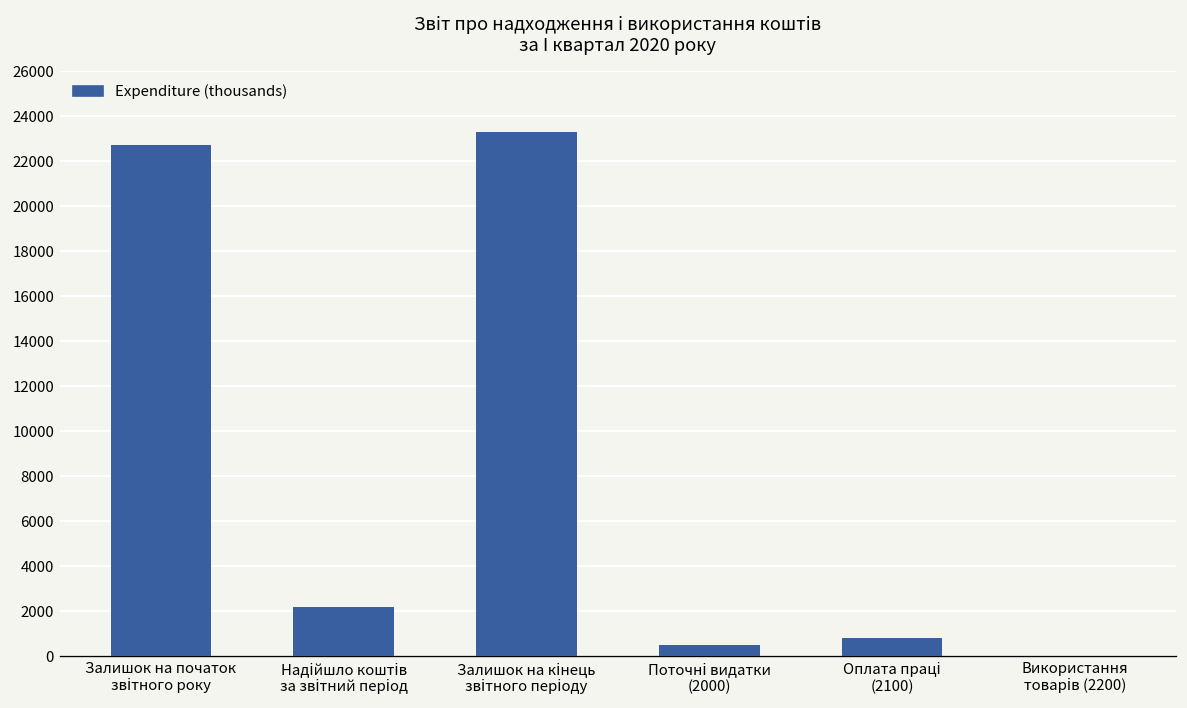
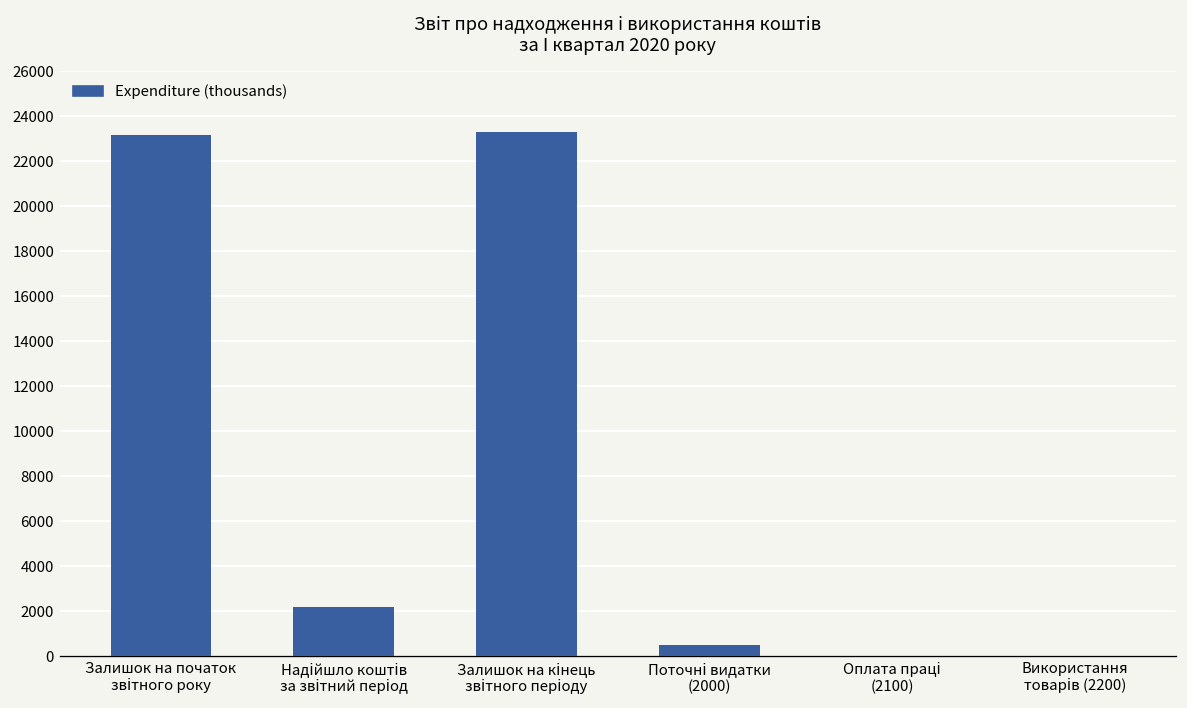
  {
-   "Залишок на початок звітного року": 22700,
+   "Залишок на початок звітного року": 23200,
    "Надійшло коштів за звітний період": 2200,
    "Залишок на кінець звітного періоду": 23300,
    "Поточні видатки (2000)": 500,
-   "Оплата праці (2100)": 800,
+   "Оплата праці (2100)": 0,
    "Використання товарів (2200)": 0
  }
